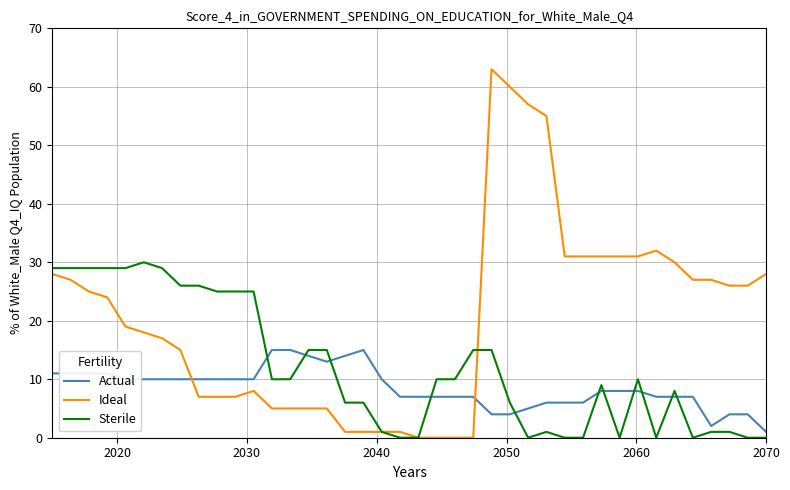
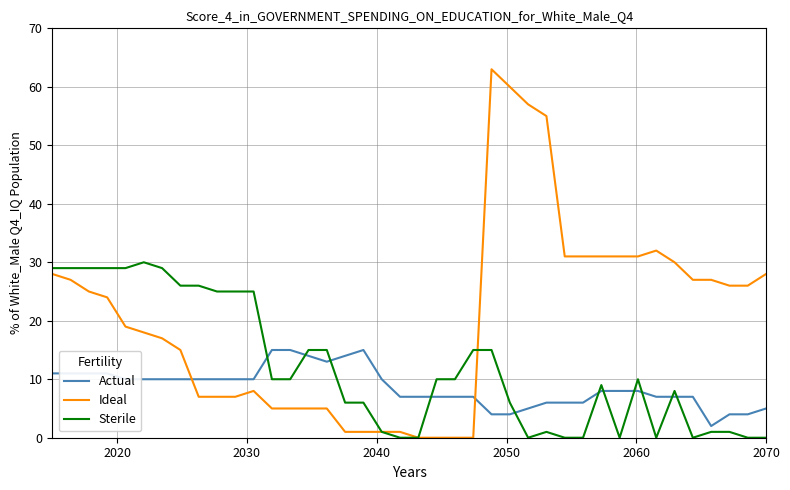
  {
    "Actual": {
-     "2070": 1
+     "2070": 5
    },
    "Ideal": {
      "2070": 28
    },
    "Sterile": {
      "2070": 0
    }
  }
